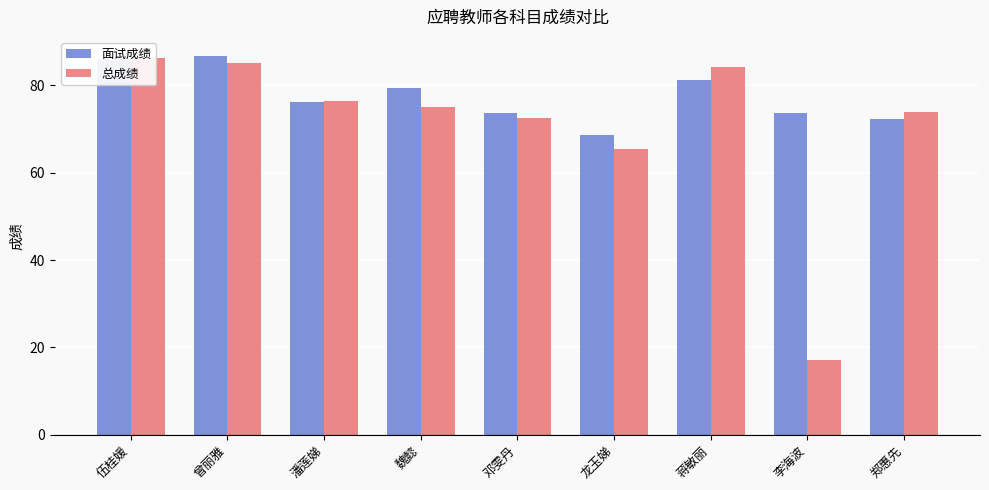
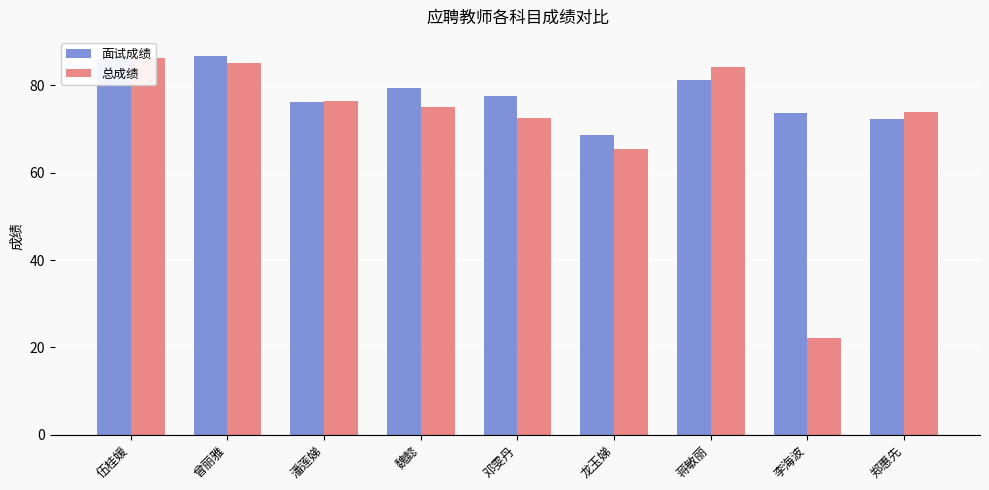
  {
    "面试成绩": {
      "曾丽雅": 87,
      "潘莲娣": 76,
      "魏懿": 80,
-     "邓雯丹": 74,
+     "邓雯丹": 78,
      "龙玉娣": 69,
      "蒋敏丽": 81,
      "李海波": 74,
      "郑惠先": 72
    },
    "总成绩": {
      "曾丽雅": 85,
      "潘莲娣": 76,
      "魏懿": 75,
      "邓雯丹": 72,
      "龙玉娣": 65,
      "蒋敏丽": 84,
-     "李海波": 17,
+     "李海波": 22,
      "郑惠先": 74
    }
  }
